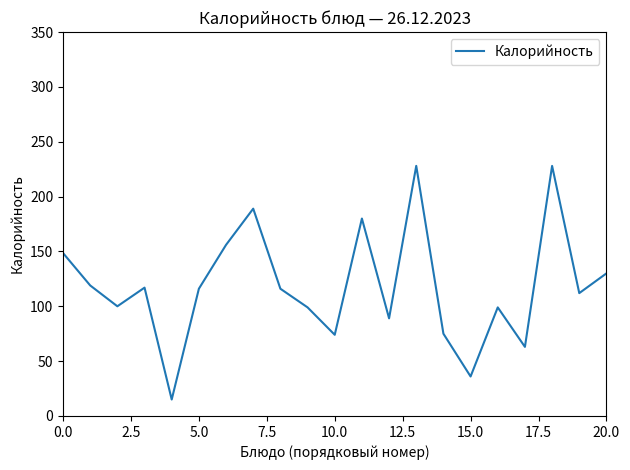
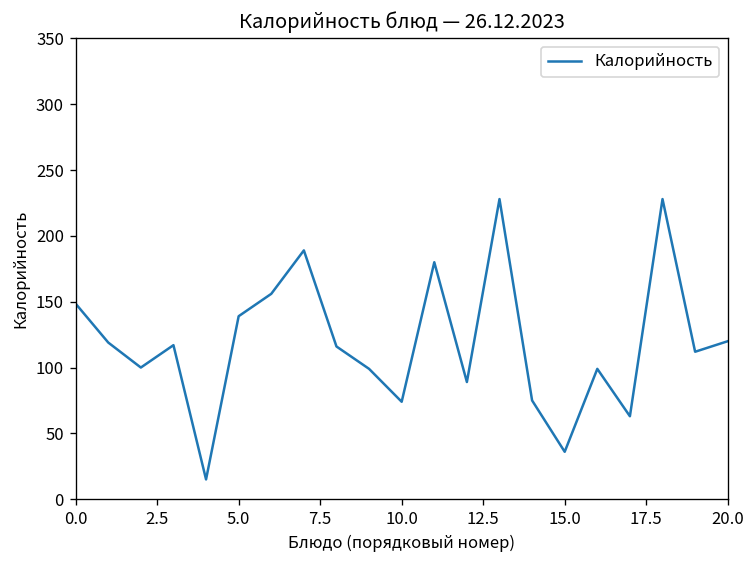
  {
    "0.0": 149,
-   "5.0": 116,
+   "5.0": 139,
    "10.0": 74,
    "15.0": 36,
-   "20.0": 130
+   "20.0": 120
  }
